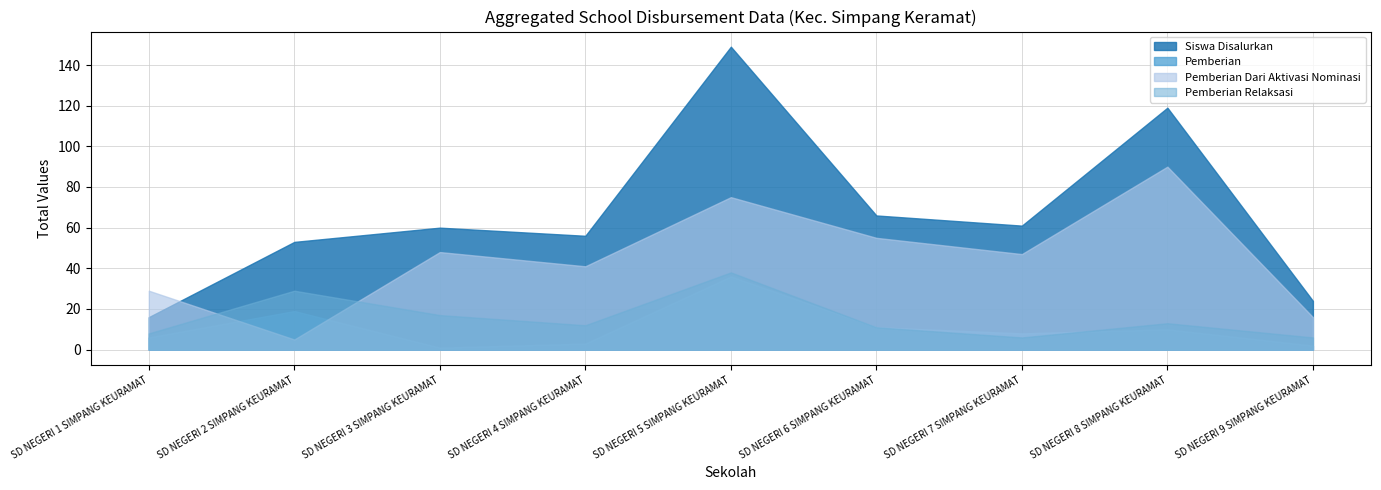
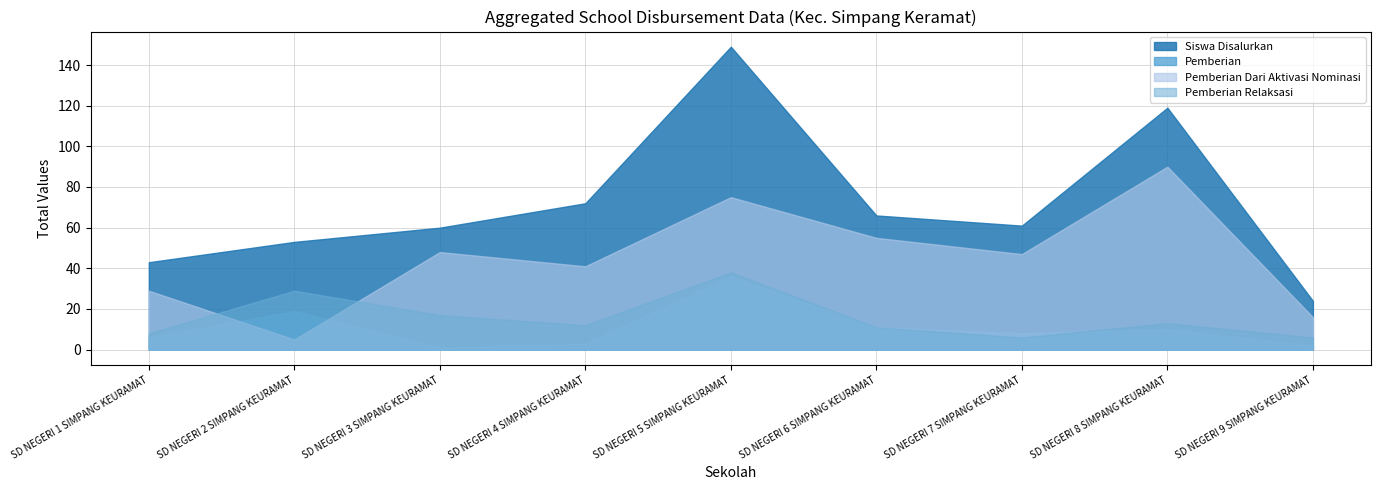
  {
    "Siswa Disalurkan": {
-     "SD NEGERI 1 SIMPANG KEURAMAT": 16,
+     "SD NEGERI 1 SIMPANG KEURAMAT": 43,
      "SD NEGERI 2 SIMPANG KEURAMAT": 53,
      "SD NEGERI 3 SIMPANG KEURAMAT": 60,
-     "SD NEGERI 4 SIMPANG KEURAMAT": 56,
+     "SD NEGERI 4 SIMPANG KEURAMAT": 72,
      "SD NEGERI 5 SIMPANG KEURAMAT": 149,
      "SD NEGERI 6 SIMPANG KEURAMAT": 66,
      "SD NEGERI 7 SIMPANG KEURAMAT": 61,
      "SD NEGERI 8 SIMPANG KEURAMAT": 119,
      "SD NEGERI 9 SIMPANG KEURAMAT": 24
    }
  }
